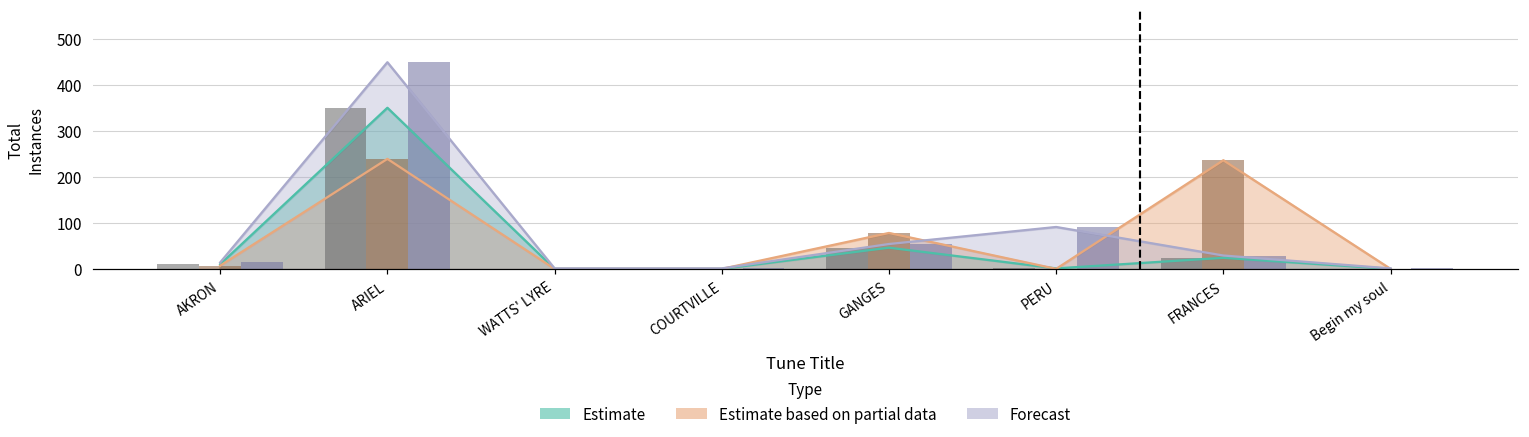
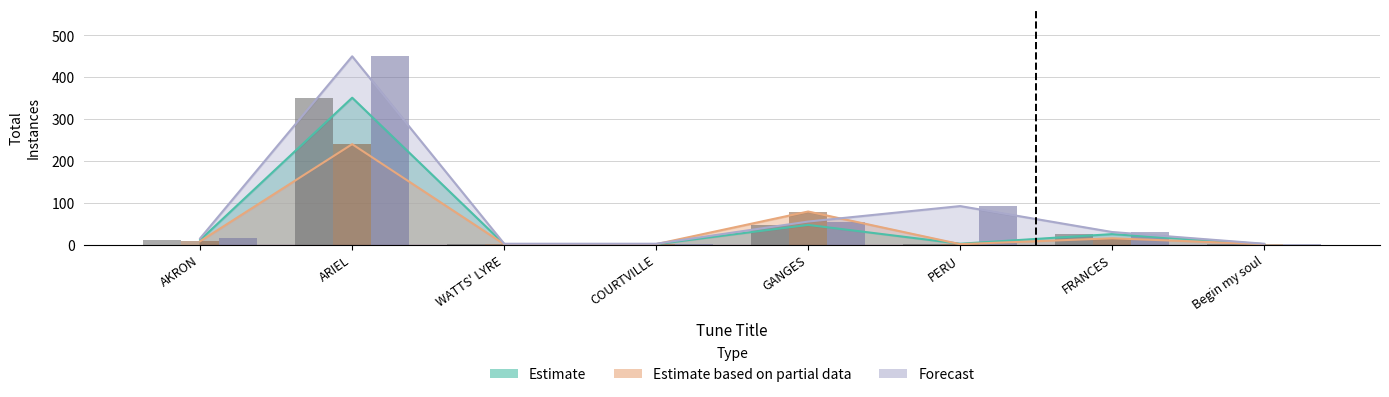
  {
    "Estimate": {
      "ARIEL": 350,
      "GANGES": 50
    },
    "Estimate based on partial data": {
      "AKRON": 10,
      "ARIEL": 240,
      "GANGES": 80,
-     "FRANCES": 240
+     "FRANCES": 20
    },
    "Forecast": {
      "ARIEL": 450,
      "GANGES": 60,
      "PERU": 90
    }
  }
